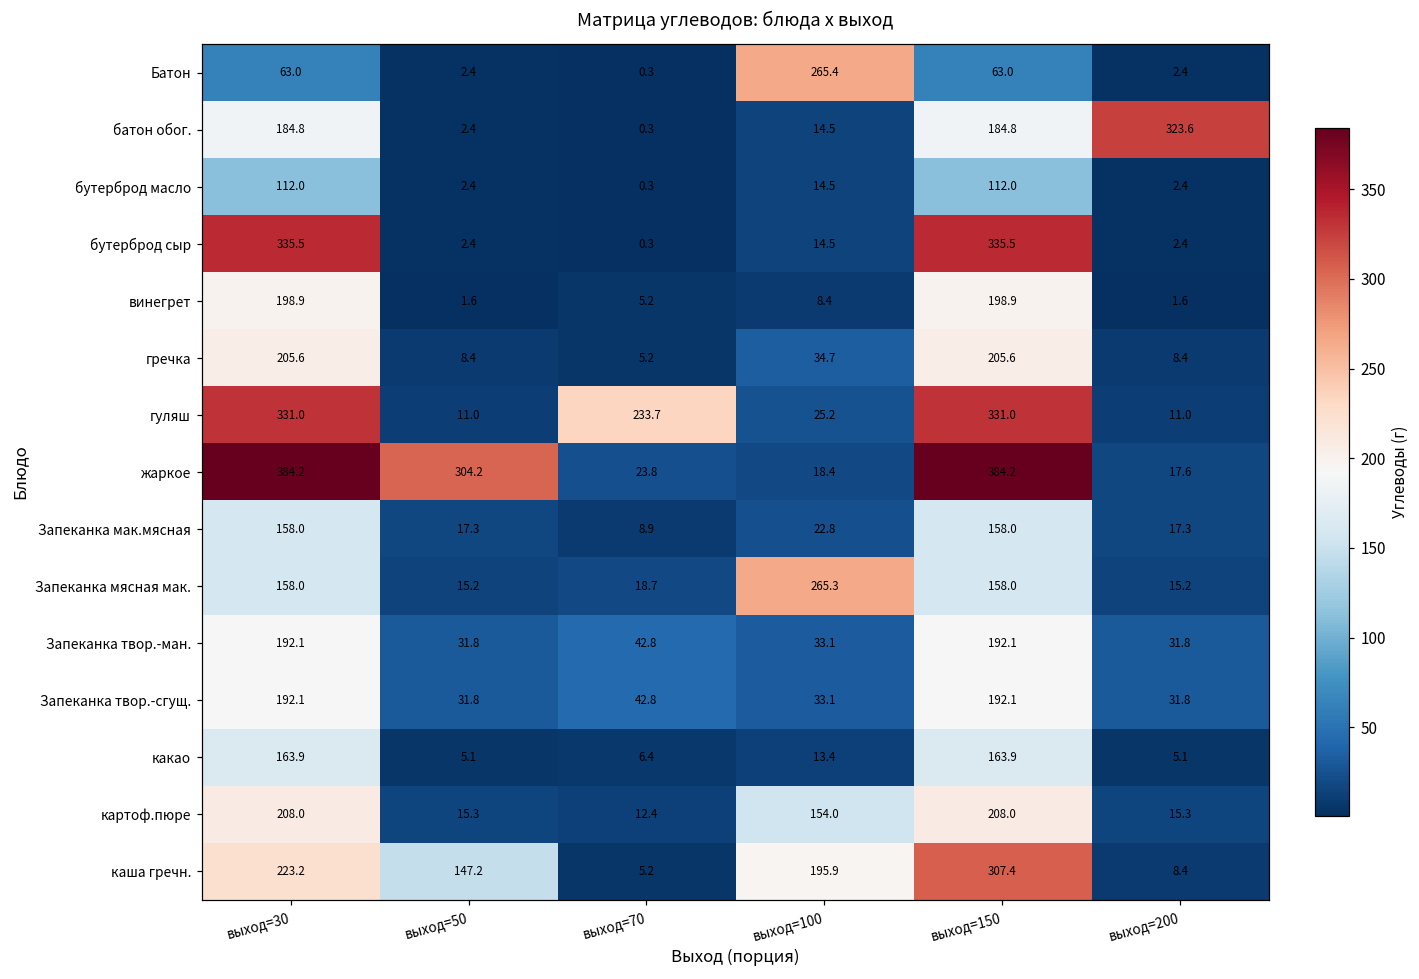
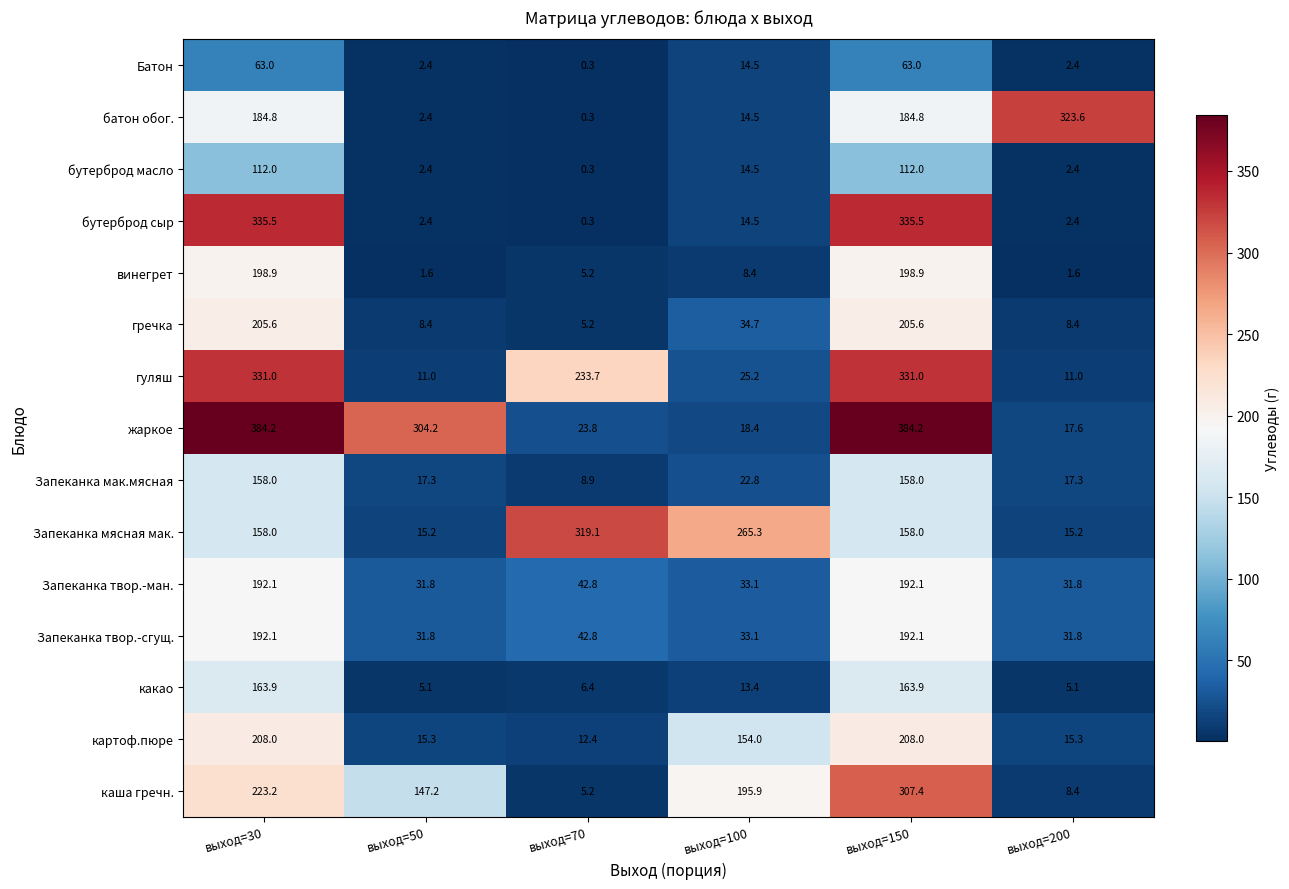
  {
    "Батон": {
      "выход=30": 63.0,
      "выход=50": 2.4,
      "выход=70": 0.3,
-     "выход=100": 265.4,
+     "выход=100": 14.5,
      "выход=150": 63.0,
      "выход=200": 2.4
    },
    "батон обог.": {
      "выход=30": 184.8,
      "выход=50": 2.4,
      "выход=70": 0.3,
      "выход=100": 14.5,
      "выход=150": 184.8,
      "выход=200": 323.6
    },
    "бутерброд масло": {
      "выход=30": 112.0,
      "выход=50": 2.4,
      "выход=70": 0.3,
      "выход=100": 14.5,
      "выход=150": 112.0,
      "выход=200": 2.4
    },
    "бутерброд сыр": {
      "выход=30": 335.5,
      "выход=50": 2.4,
      "выход=70": 0.3,
      "выход=100": 14.5,
      "выход=150": 335.5,
      "выход=200": 2.4
    },
    "винегрет": {
      "выход=30": 198.9,
      "выход=50": 1.6,
      "выход=70": 5.2,
      "выход=100": 8.4,
      "выход=150": 198.9,
      "выход=200": 1.6
    },
    "гречка": {
      "выход=30": 205.6,
      "выход=50": 8.4,
      "выход=70": 5.2,
      "выход=100": 34.7,
      "выход=150": 205.6,
      "выход=200": 8.4
    },
    "гуляш": {
      "выход=30": 331.0,
      "выход=50": 11.0,
      "выход=70": 233.7,
      "выход=100": 25.2,
      "выход=150": 331.0,
      "выход=200": 11.0
    },
    "жаркое": {
      "выход=30": 384.2,
      "выход=50": 304.2,
      "выход=70": 23.8,
      "выход=100": 18.4,
      "выход=150": 384.2,
      "выход=200": 17.6
    },
    "Запеканка мак.мясная": {
      "выход=30": 158.0,
      "выход=50": 17.3,
      "выход=70": 8.9,
      "выход=100": 22.8,
      "выход=150": 158.0,
      "выход=200": 17.3
    },
    "Запеканка мясная мак.": {
      "выход=30": 158.0,
      "выход=50": 15.2,
-     "выход=70": 18.7,
+     "выход=70": 319.1,
      "выход=100": 265.3,
      "выход=150": 158.0,
      "выход=200": 15.2
    },
    "Запеканка твор.-ман.": {
      "выход=30": 192.1,
      "выход=50": 31.8,
      "выход=70": 42.8,
      "выход=100": 33.1,
      "выход=150": 192.1,
      "выход=200": 31.8
    },
    "Запеканка твор.-сгущ.": {
      "выход=30": 192.1,
      "выход=50": 31.8,
      "выход=70": 42.8,
      "выход=100": 33.1,
      "выход=150": 192.1,
      "выход=200": 31.8
    },
    "какао": {
      "выход=30": 163.9,
      "выход=50": 5.1,
      "выход=70": 6.4,
      "выход=100": 13.4,
      "выход=150": 163.9,
      "выход=200": 5.1
    },
    "картоф.пюре": {
      "выход=30": 208.0,
      "выход=50": 15.3,
      "выход=70": 12.4,
      "выход=100": 154.0,
      "выход=150": 208.0,
      "выход=200": 15.3
    },
    "каша гречн.": {
      "выход=30": 223.2,
      "выход=50": 147.2,
      "выход=70": 5.2,
      "выход=100": 195.9,
      "выход=150": 307.4,
      "выход=200": 8.4
    }
  }
